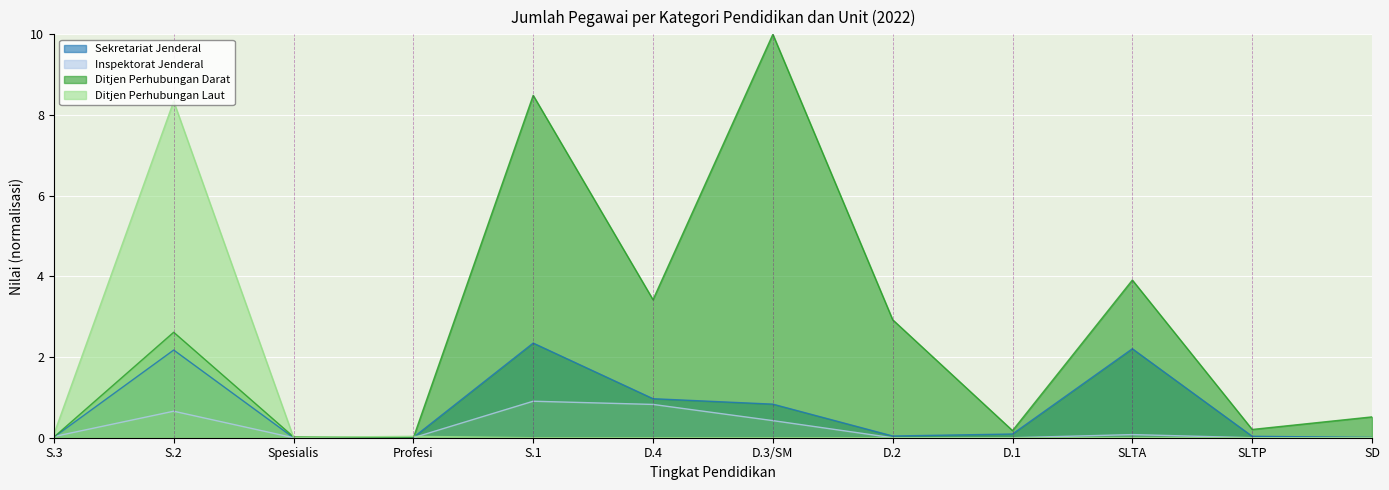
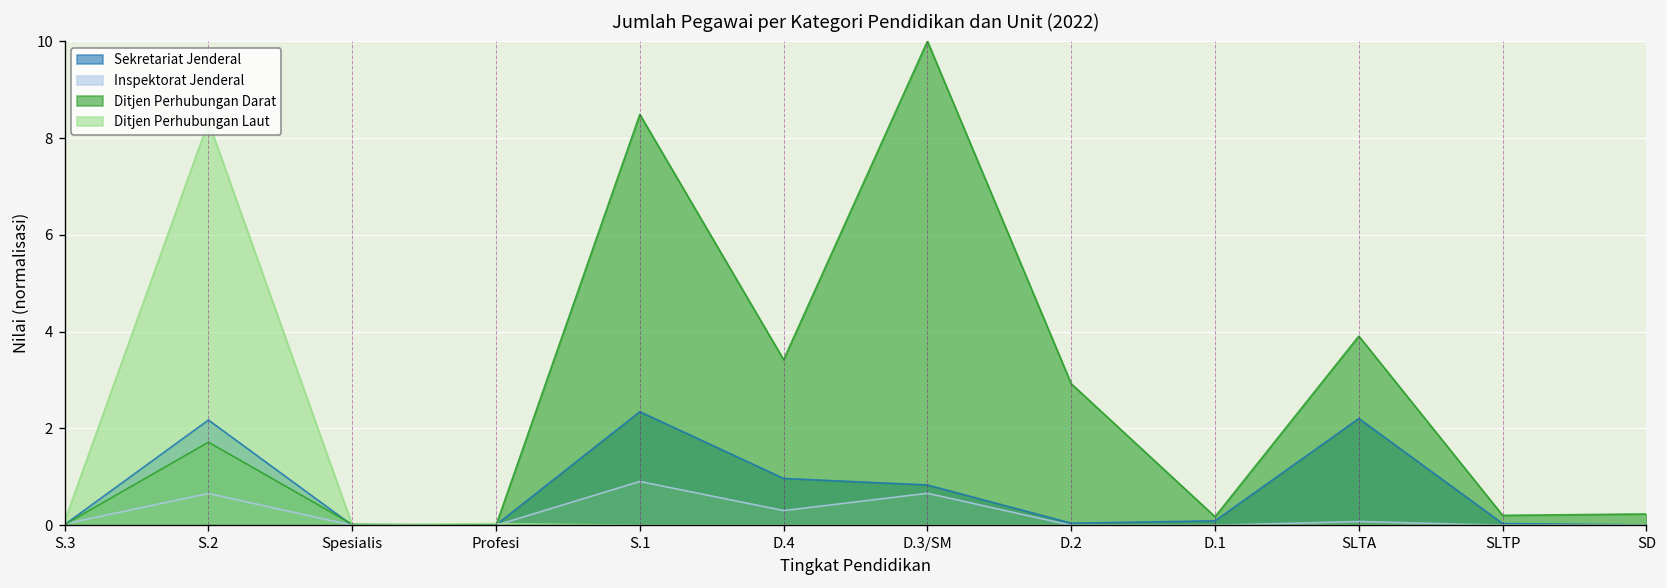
  {
    "Sekretariat Jenderal": {
      "S.2": 2.2,
      "S.1": 2.3,
      "D.4": 1.0,
      "D.3/SM": 0.8,
      "D.1": 0.1,
      "SLTA": 2.2
    },
    "Inspektorat Jenderal": {
      "S.2": 0.7,
      "S.1": 0.9,
-     "D.4": 0.8,
-     "D.3/SM": 0.4,
+     "D.4": 0.3,
+     "D.3/SM": 0.7,
      "SLTA": 0.1
    },
    "Ditjen Perhubungan Darat": {
-     "S.2": 2.6,
+     "S.2": 1.7,
      "S.1": 8.5,
      "D.4": 3.4,
      "D.3/SM": 10.0,
      "D.2": 2.9,
      "D.1": 0.2,
      "SLTA": 3.9,
      "SLTP": 0.2,
-     "SD": 0.5
+     "SD": 0.2
    },
    "Ditjen Perhubungan Laut": {
      "S.1": 0.0,
      "D.4": 0.0,
      "D.3/SM": 0.0,
      "SLTA": 0.0
    }
  }
